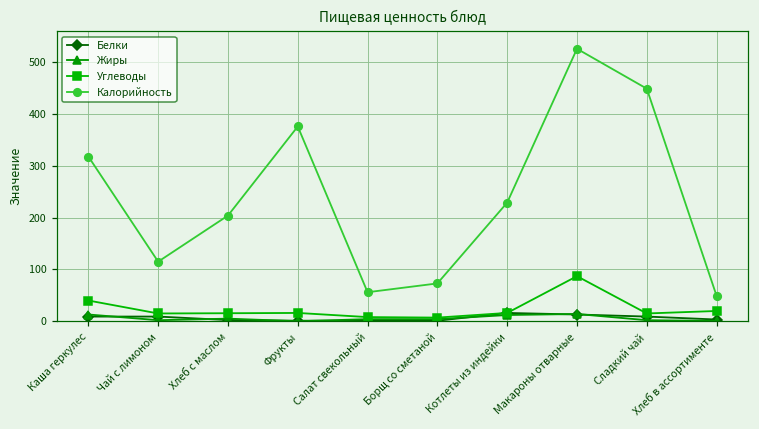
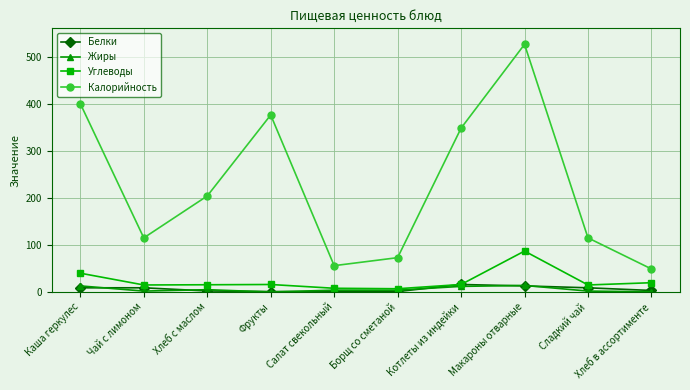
  {
    "Калорийность": {
-     "Каша геркулес": 320,
+     "Каша геркулес": 400,
      "Чай с лимоном": 120,
      "Хлеб с маслом": 200,
      "Фрукты": 380,
      "Салат свекольный": 60,
      "Борщ со сметаной": 70,
-     "Котлеты из индейки": 230,
+     "Котлеты из индейки": 350,
      "Макароны отварные": 530,
-     "Сладкий чай": 450,
+     "Сладкий чай": 120,
      "Хлеб в ассортименте": 50
    }
  }
